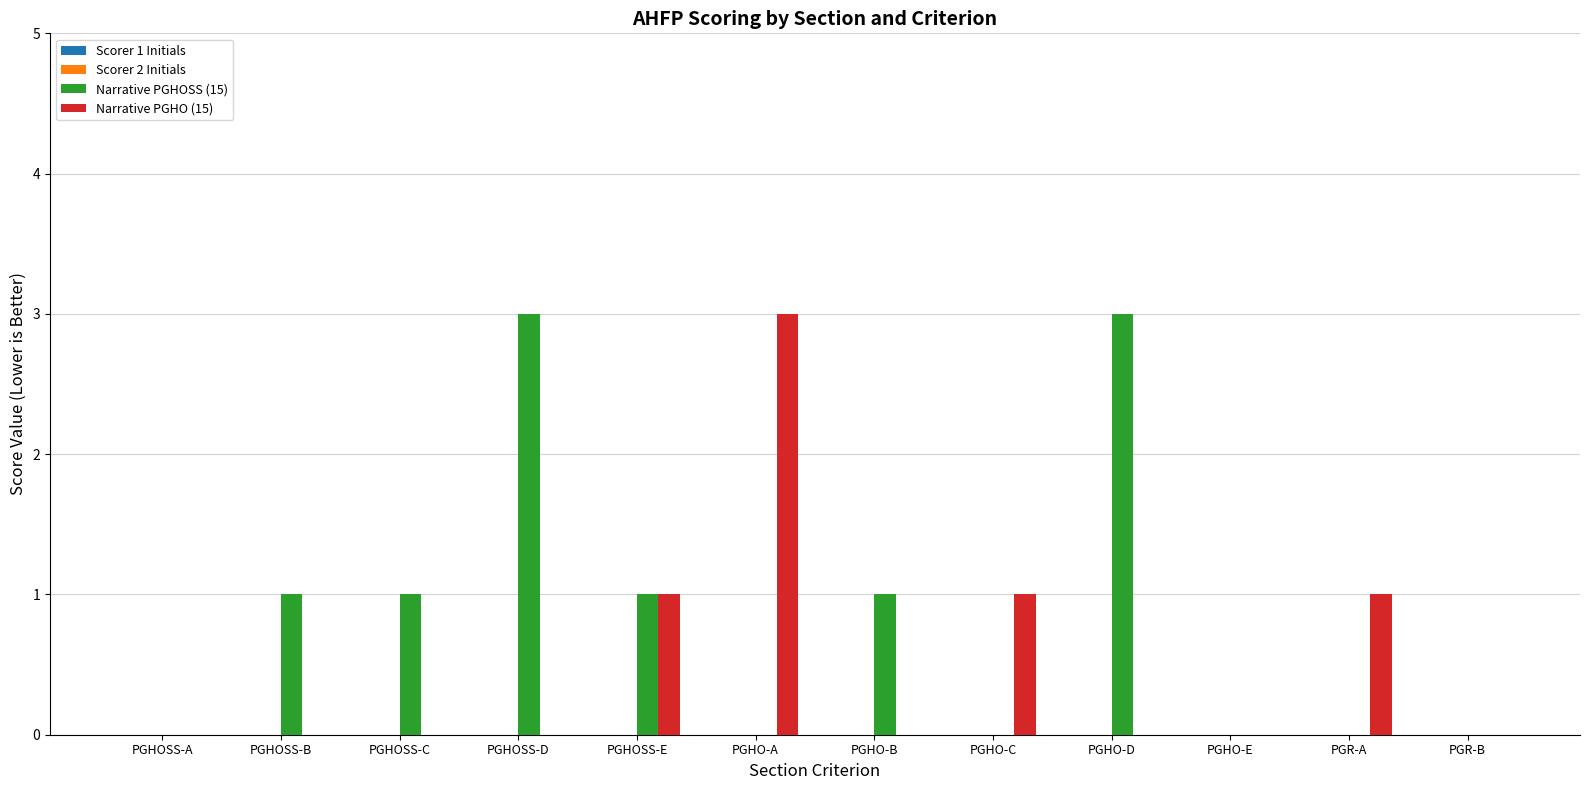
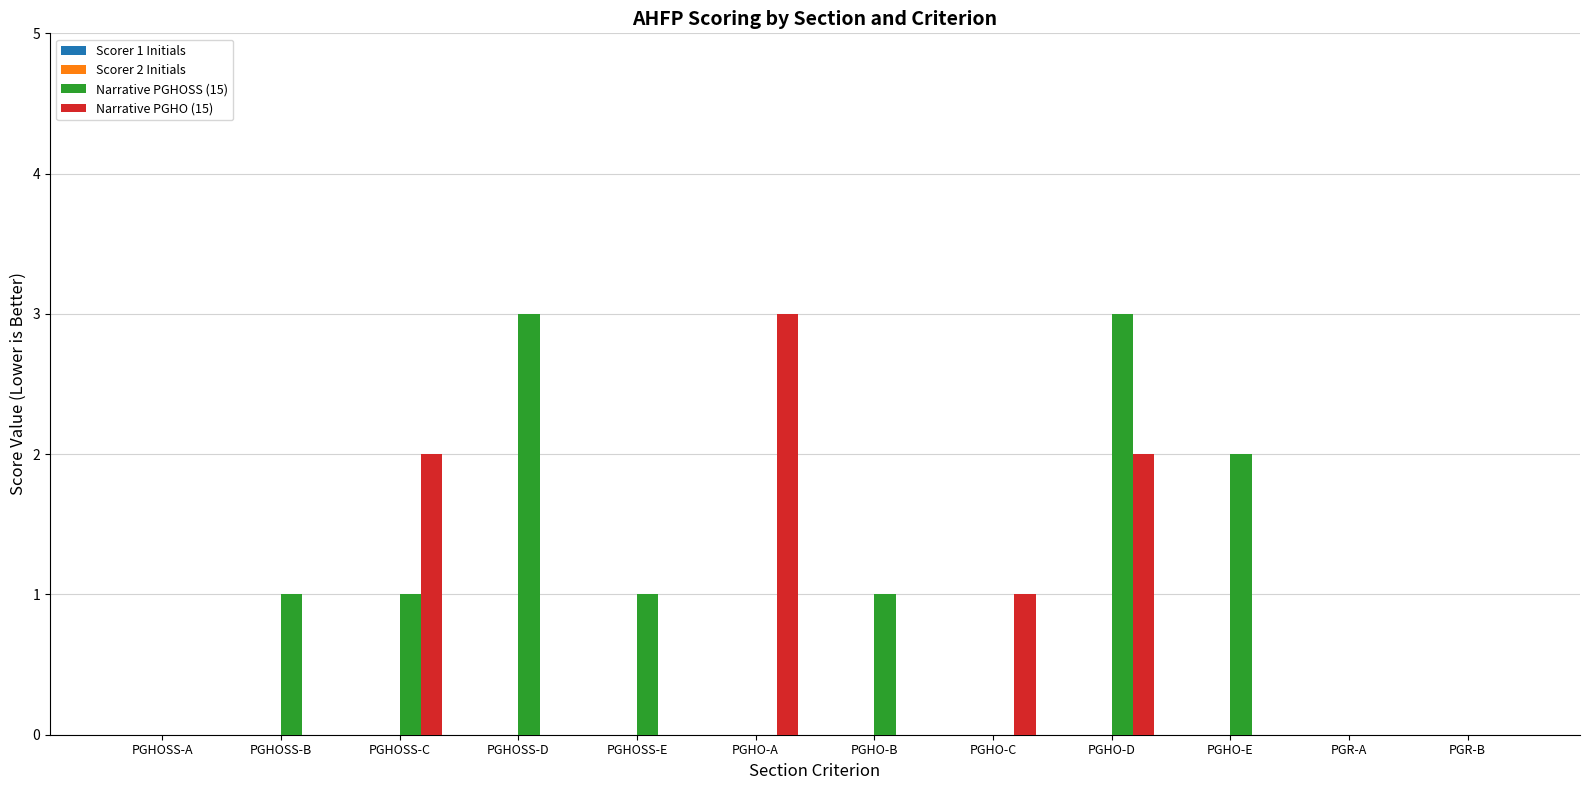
  {
    "Scorer 1 Initials": {
      "PGHOSS-A": 0,
      "PGHOSS-B": 0,
      "PGHOSS-C": 0,
      "PGHOSS-D": 0,
      "PGHOSS-E": 0,
      "PGHO-A": 0,
      "PGHO-B": 0,
      "PGHO-C": 0,
      "PGHO-D": 0,
      "PGHO-E": 0,
      "PGR-A": 0,
      "PGR-B": 0
    },
    "Scorer 2 Initials": {
      "PGHOSS-A": 0,
      "PGHOSS-B": 0,
      "PGHOSS-C": 0,
      "PGHOSS-D": 0,
      "PGHOSS-E": 0,
      "PGHO-A": 0,
      "PGHO-B": 0,
      "PGHO-C": 0,
      "PGHO-D": 0,
      "PGHO-E": 0,
      "PGR-A": 0,
      "PGR-B": 0
    },
    "Narrative PGHOSS (15)": {
      "PGHOSS-A": 0,
      "PGHOSS-B": 1,
      "PGHOSS-C": 1,
      "PGHOSS-D": 3,
      "PGHOSS-E": 1,
      "PGHO-A": 0,
      "PGHO-B": 1,
      "PGHO-C": 0,
      "PGHO-D": 3,
-     "PGHO-E": 0,
+     "PGHO-E": 2,
      "PGR-A": 0,
      "PGR-B": 0
    },
    "Narrative PGHO (15)": {
      "PGHOSS-A": 0,
      "PGHOSS-B": 0,
-     "PGHOSS-C": 0,
+     "PGHOSS-C": 2,
      "PGHOSS-D": 0,
-     "PGHOSS-E": 1,
+     "PGHOSS-E": 0,
      "PGHO-A": 3,
      "PGHO-B": 0,
      "PGHO-C": 1,
-     "PGHO-D": 0,
+     "PGHO-D": 2,
      "PGHO-E": 0,
-     "PGR-A": 1,
+     "PGR-A": 0,
      "PGR-B": 0
    }
  }
